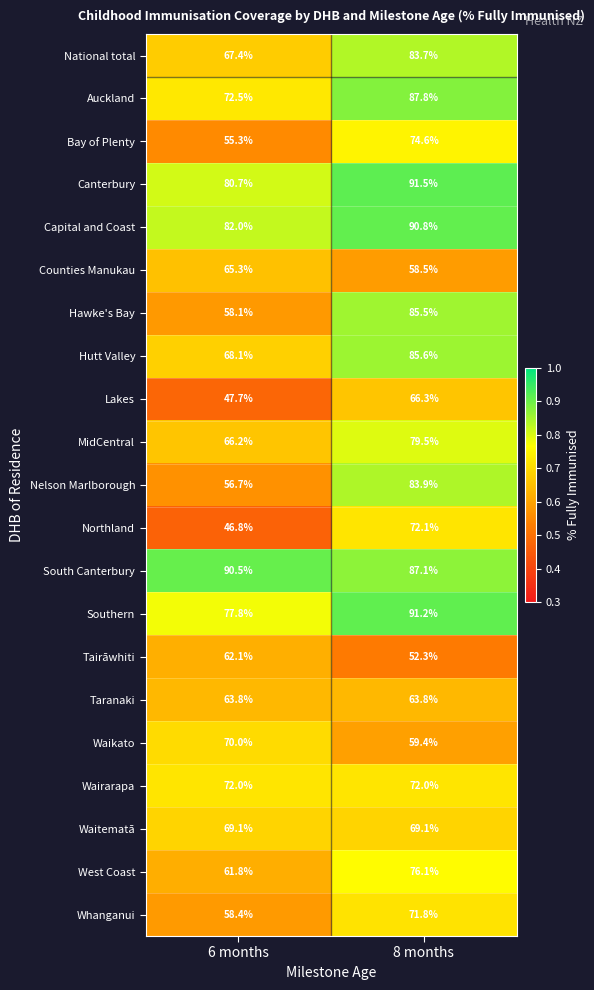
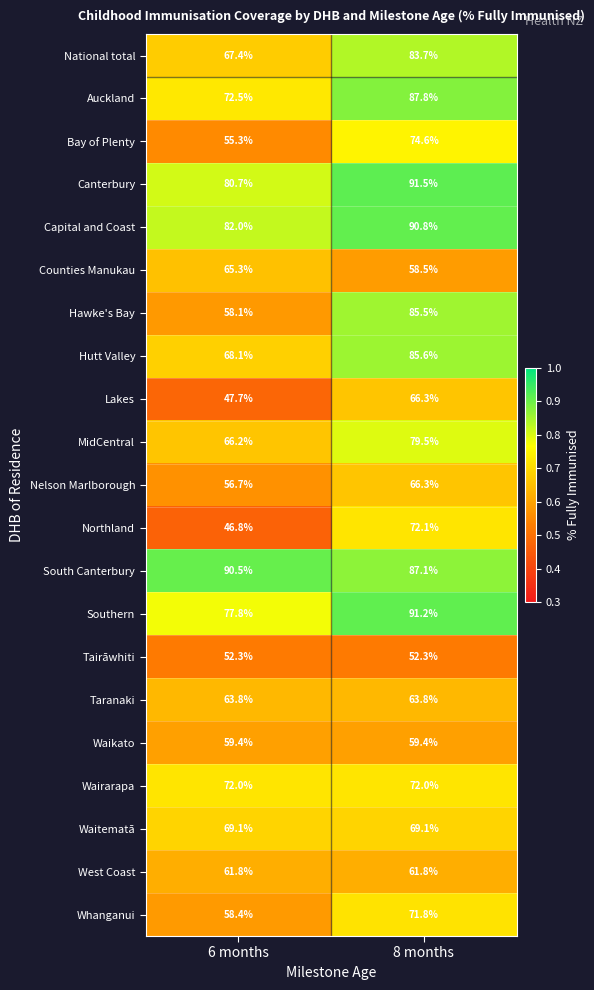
  {
    "National total": {
      "6 months": "67.4%",
      "8 months": "83.7%"
    },
    "Auckland": {
      "6 months": "72.5%",
      "8 months": "87.8%"
    },
    "Bay of Plenty": {
      "6 months": "55.3%",
      "8 months": "74.6%"
    },
    "Canterbury": {
      "6 months": "80.7%",
      "8 months": "91.5%"
    },
    "Capital and Coast": {
      "6 months": "82.0%",
      "8 months": "90.8%"
    },
    "Counties Manukau": {
      "6 months": "65.3%",
      "8 months": "58.5%"
    },
    "Hawke's Bay": {
      "6 months": "58.1%",
      "8 months": "85.5%"
    },
    "Hutt Valley": {
      "6 months": "68.1%",
      "8 months": "85.6%"
    },
    "Lakes": {
      "6 months": "47.7%",
      "8 months": "66.3%"
    },
    "MidCentral": {
      "6 months": "66.2%",
      "8 months": "79.5%"
    },
    "Nelson Marlborough": {
      "6 months": "56.7%",
-     "8 months": "83.9%"
+     "8 months": "66.3%"
    },
    "Northland": {
      "6 months": "46.8%",
      "8 months": "72.1%"
    },
    "South Canterbury": {
      "6 months": "90.5%",
      "8 months": "87.1%"
    },
    "Southern": {
      "6 months": "77.8%",
      "8 months": "91.2%"
    },
    "Tairāwhiti": {
-     "6 months": "62.1%",
+     "6 months": "52.3%",
      "8 months": "52.3%"
    },
    "Taranaki": {
      "6 months": "63.8%",
      "8 months": "63.8%"
    },
    "Waikato": {
-     "6 months": "70.0%",
+     "6 months": "59.4%",
      "8 months": "59.4%"
    },
    "Wairarapa": {
      "6 months": "72.0%",
      "8 months": "72.0%"
    },
    "Waitematā": {
      "6 months": "69.1%",
      "8 months": "69.1%"
    },
    "West Coast": {
      "6 months": "61.8%",
-     "8 months": "76.1%"
+     "8 months": "61.8%"
    },
    "Whanganui": {
      "6 months": "58.4%",
      "8 months": "71.8%"
    }
  }
